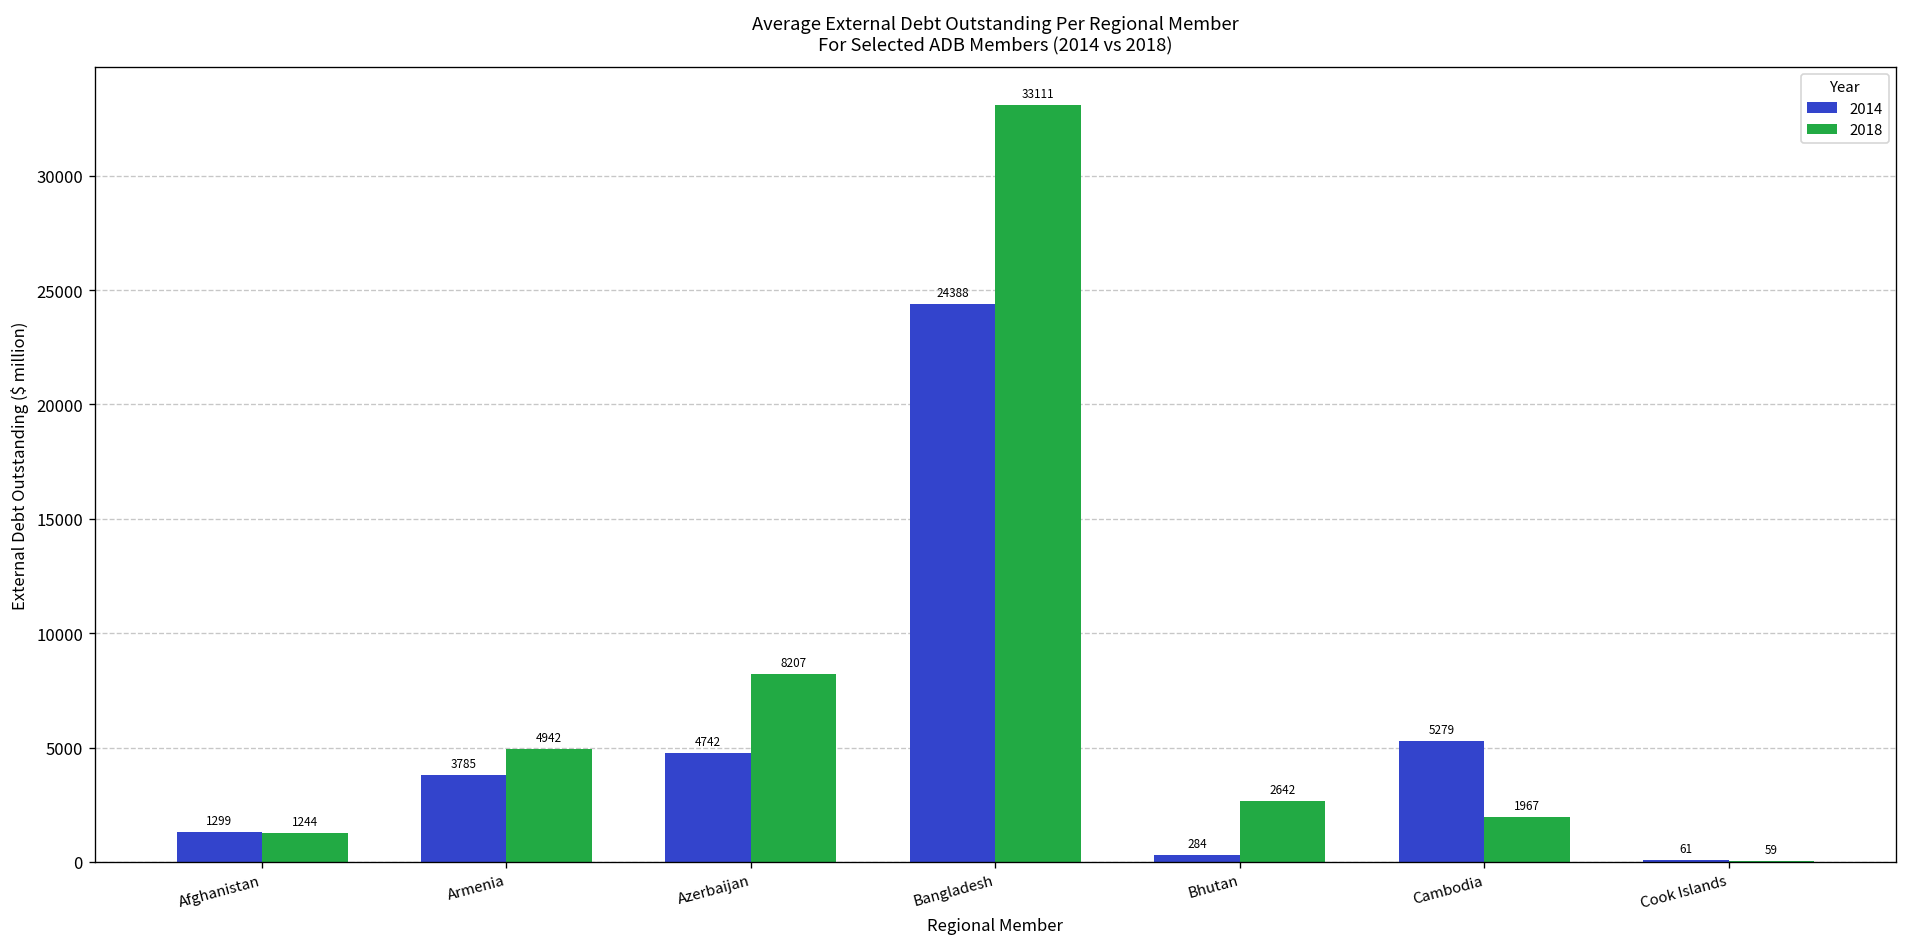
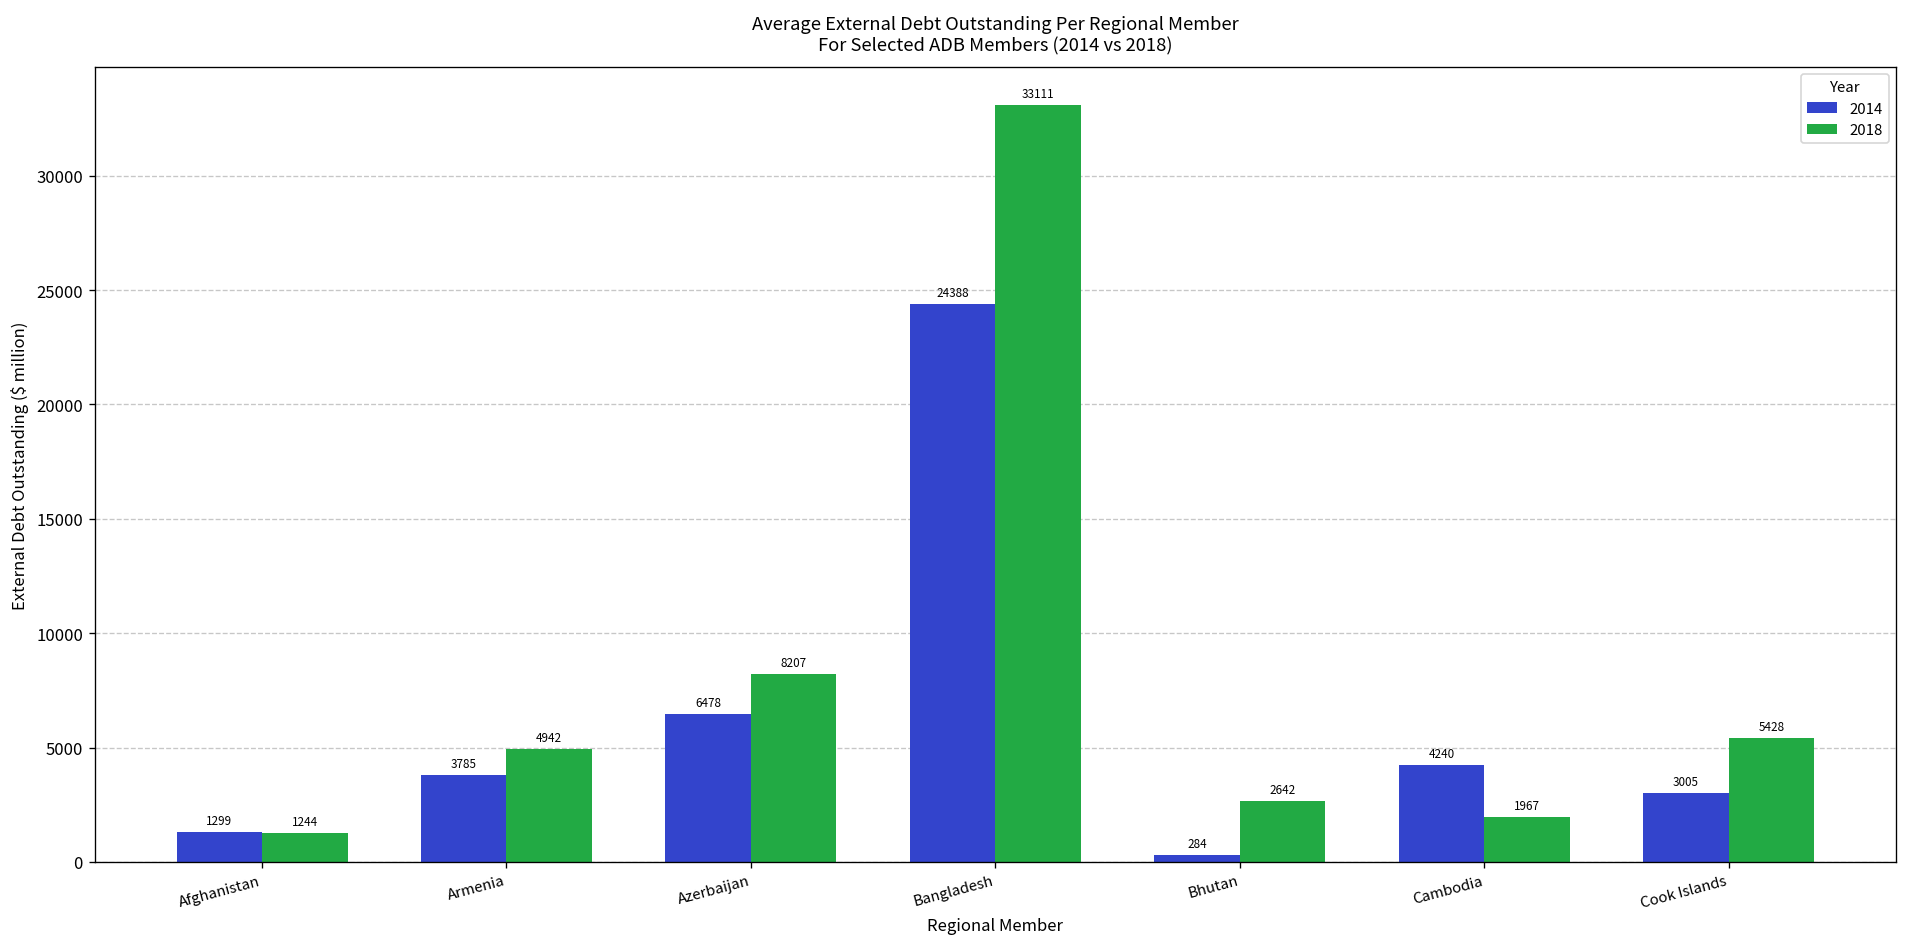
  {
    "2014": {
      "Afghanistan": 1299,
      "Armenia": 3785,
-     "Azerbaijan": 4742,
+     "Azerbaijan": 6478,
      "Bangladesh": 24388,
      "Bhutan": 284,
-     "Cambodia": 5279,
-     "Cook Islands": 61
+     "Cambodia": 4240,
+     "Cook Islands": 3005
    },
    "2018": {
      "Afghanistan": 1244,
      "Armenia": 4942,
      "Azerbaijan": 8207,
      "Bangladesh": 33111,
      "Bhutan": 2642,
      "Cambodia": 1967,
-     "Cook Islands": 59
+     "Cook Islands": 5428
    }
  }
